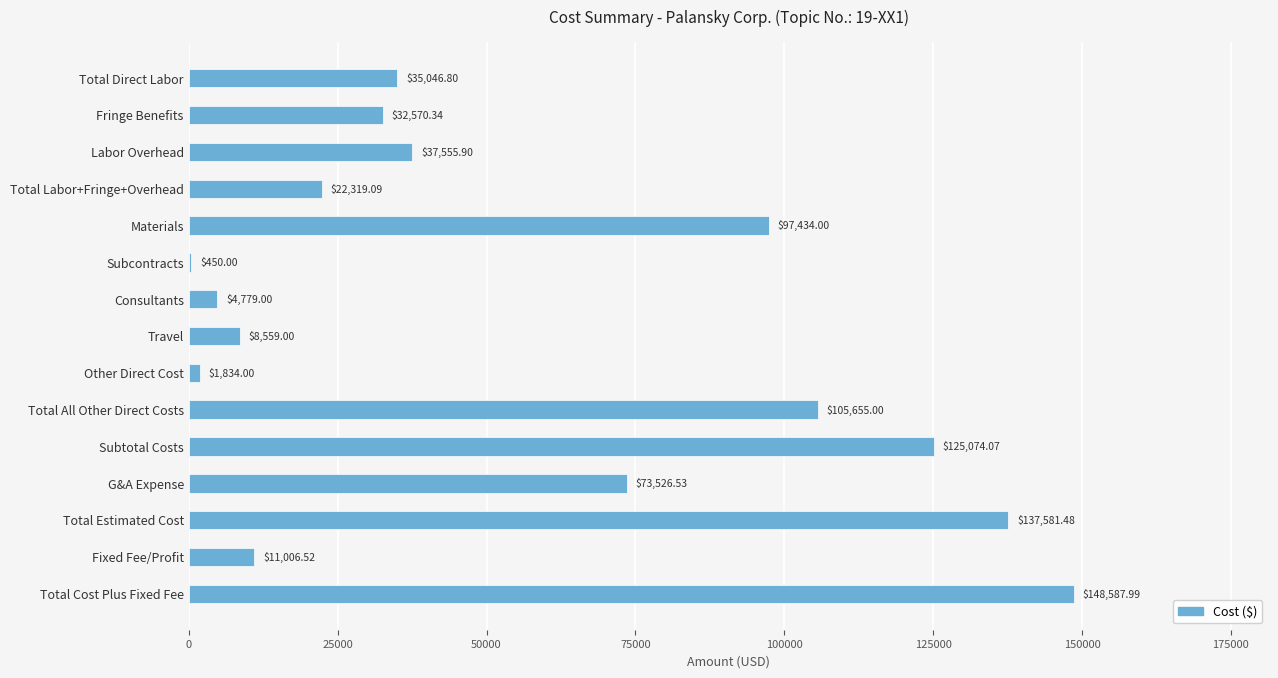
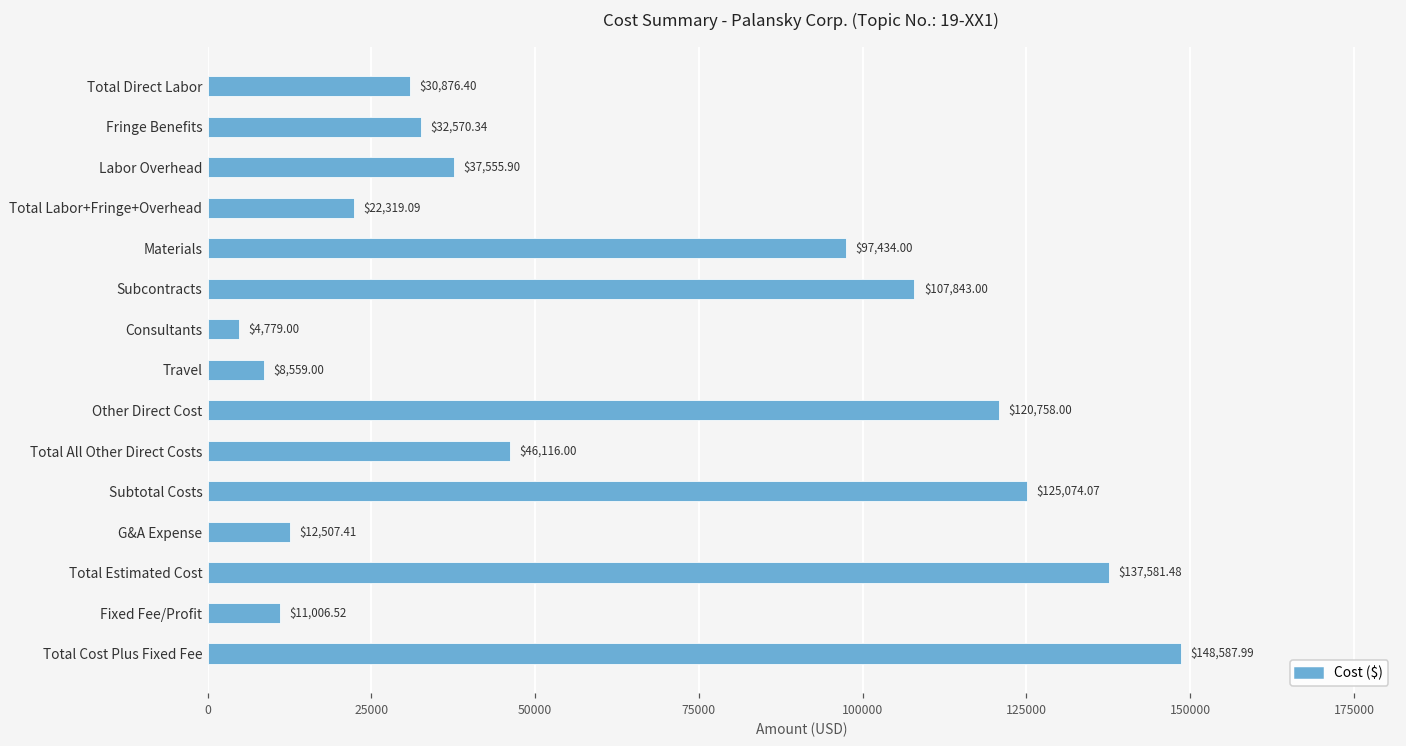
  {
-   "Total Direct Labor": "$35,046.80",
+   "Total Direct Labor": "$30,876.40",
    "Fringe Benefits": "$32,570.34",
    "Labor Overhead": "$37,555.90",
    "Total Labor+Fringe+Overhead": "$22,319.09",
    "Materials": "$97,434.00",
-   "Subcontracts": "$450.00",
+   "Subcontracts": "$107,843.00",
    "Consultants": "$4,779.00",
    "Travel": "$8,559.00",
-   "Other Direct Cost": "$1,834.00",
-   "Total All Other Direct Costs": "$105,655.00",
+   "Other Direct Cost": "$120,758.00",
+   "Total All Other Direct Costs": "$46,116.00",
    "Subtotal Costs": "$125,074.07",
-   "G&A Expense": "$73,526.53",
+   "G&A Expense": "$12,507.41",
    "Total Estimated Cost": "$137,581.48",
    "Fixed Fee/Profit": "$11,006.52",
    "Total Cost Plus Fixed Fee": "$148,587.99"
  }
